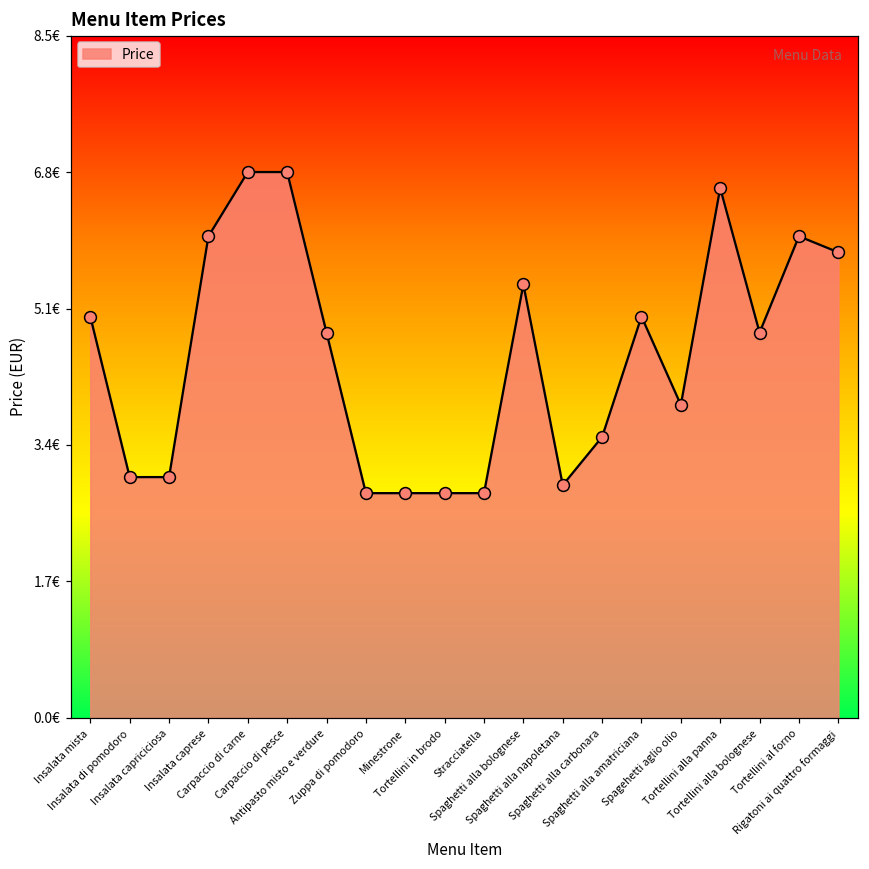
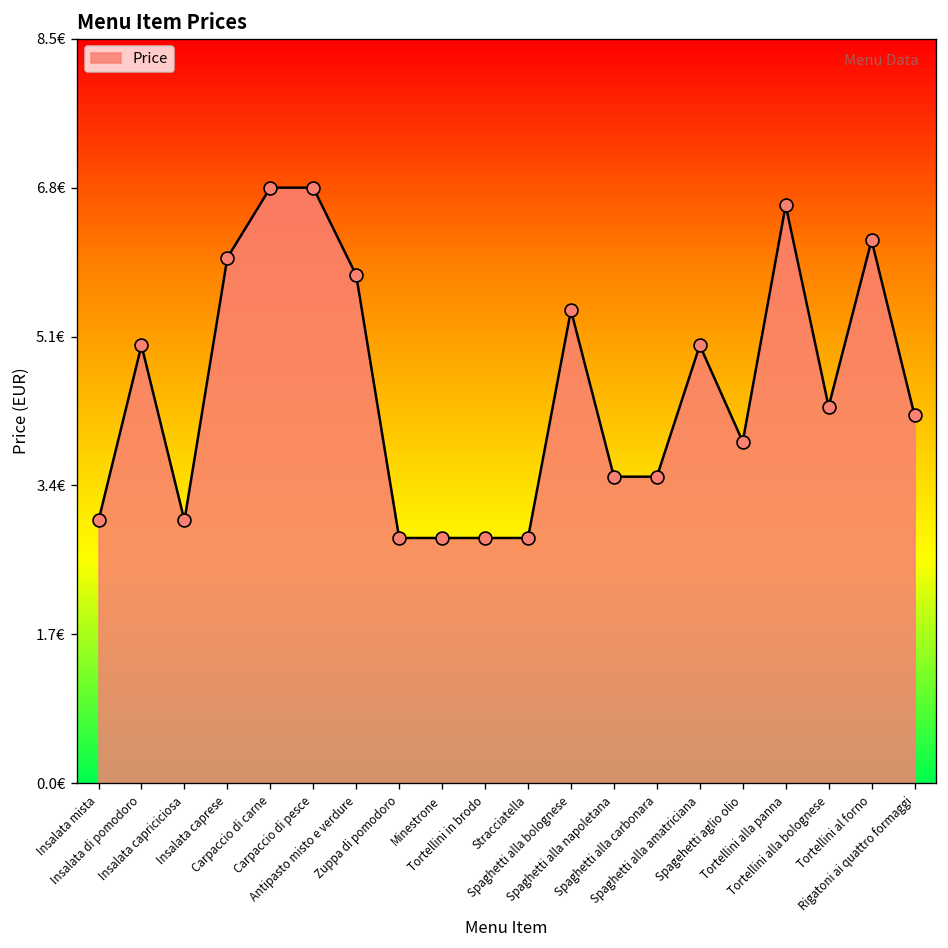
  {
-   "Insalata mista": "5€",
-   "Insalata di pomodoro": "3€",
+   "Insalata mista": "3€",
+   "Insalata di pomodoro": "5€",
    "Insalata capriciciosa": "3.0€",
    "Insalata caprese": "6.0€",
    "Carpaccio di carne": "6.8€",
    "Carpaccio di pesce": "6.8€",
-   "Antipasto misto e verdure": "4.8€",
+   "Antipasto misto e verdure": "5.8€",
    "Zuppa di pomodoro": "2.8€",
    "Minestrone": "2.8€",
    "Tortellini in brodo": "2.8€",
    "Stracciatella": "2.8€",
    "Spaghetti alla bolognese": "5.4€",
-   "Spaghetti alla napoletana": "2.9€",
+   "Spaghetti alla napoletana": "3.5€",
    "Spaghetti alla carbonara": "3.5€",
    "Spaghetti alla amatriciana": "5.0€",
    "Spagehetti aglio olio": "3.9€",
    "Tortellini alla panna": "6.6€",
-   "Tortellini alla bolognese": "4.8€",
-   "Tortellini al forno": "6.0€",
-   "Rigatoni ai quattro formaggi": "5.8€"
+   "Tortellini alla bolognese": "4.3€",
+   "Tortellini al forno": "6.2€",
+   "Rigatoni ai quattro formaggi": "4.2€"
  }
